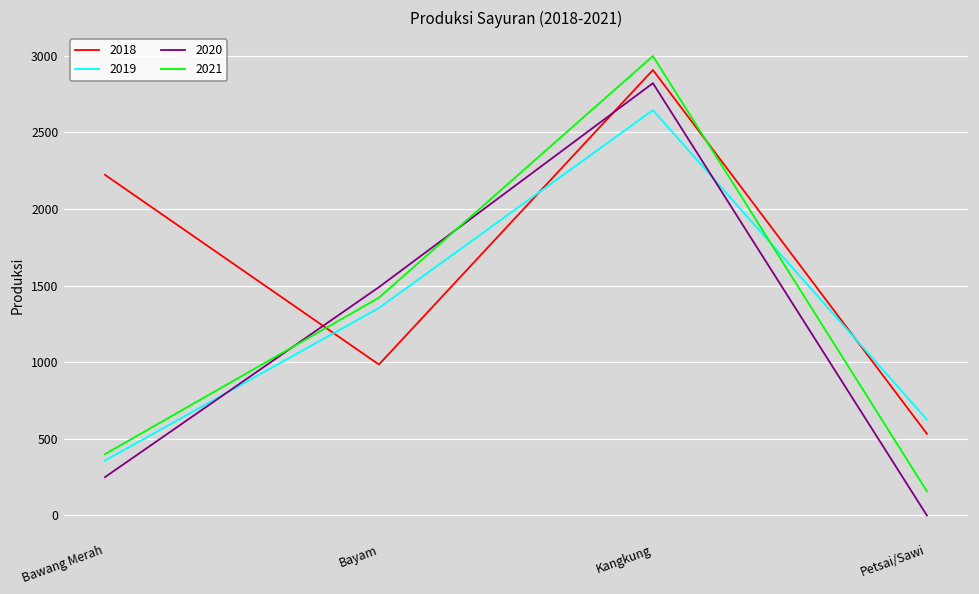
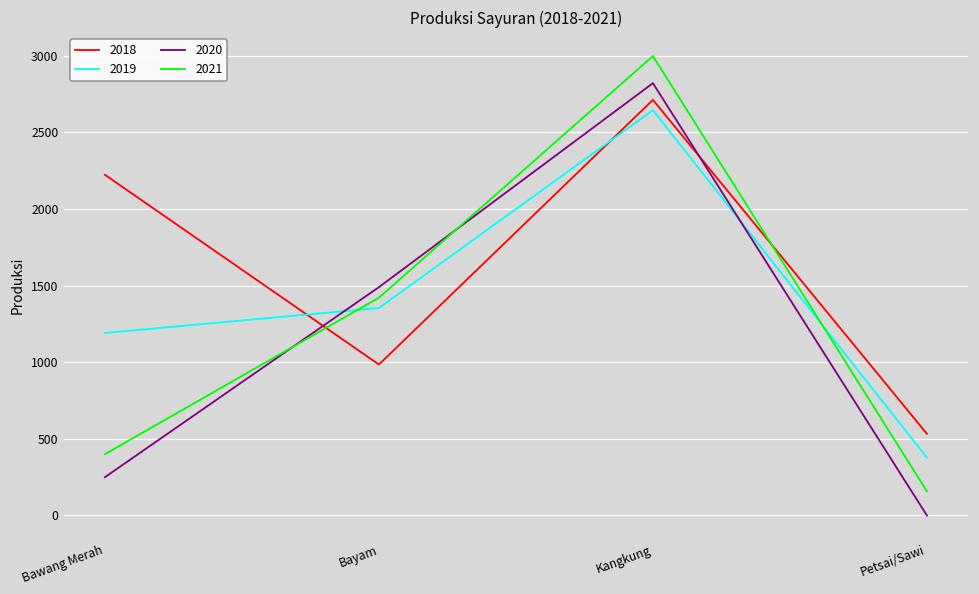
  {
    "2018": {
      "Bawang Merah": 2220,
      "Bayam": 990,
-     "Kangkung": 2910,
+     "Kangkung": 2710,
      "Petsai/Sawi": 530
    },
    "2019": {
-     "Bawang Merah": 360,
+     "Bawang Merah": 1190,
      "Bayam": 1350,
      "Kangkung": 2650,
-     "Petsai/Sawi": 630
+     "Petsai/Sawi": 380
    },
    "2020": {
      "Bawang Merah": 250,
      "Bayam": 1490,
      "Kangkung": 2820,
      "Petsai/Sawi": 0
    },
    "2021": {
      "Bawang Merah": 400,
      "Bayam": 1420,
      "Kangkung": 3000,
      "Petsai/Sawi": 160
    }
  }
